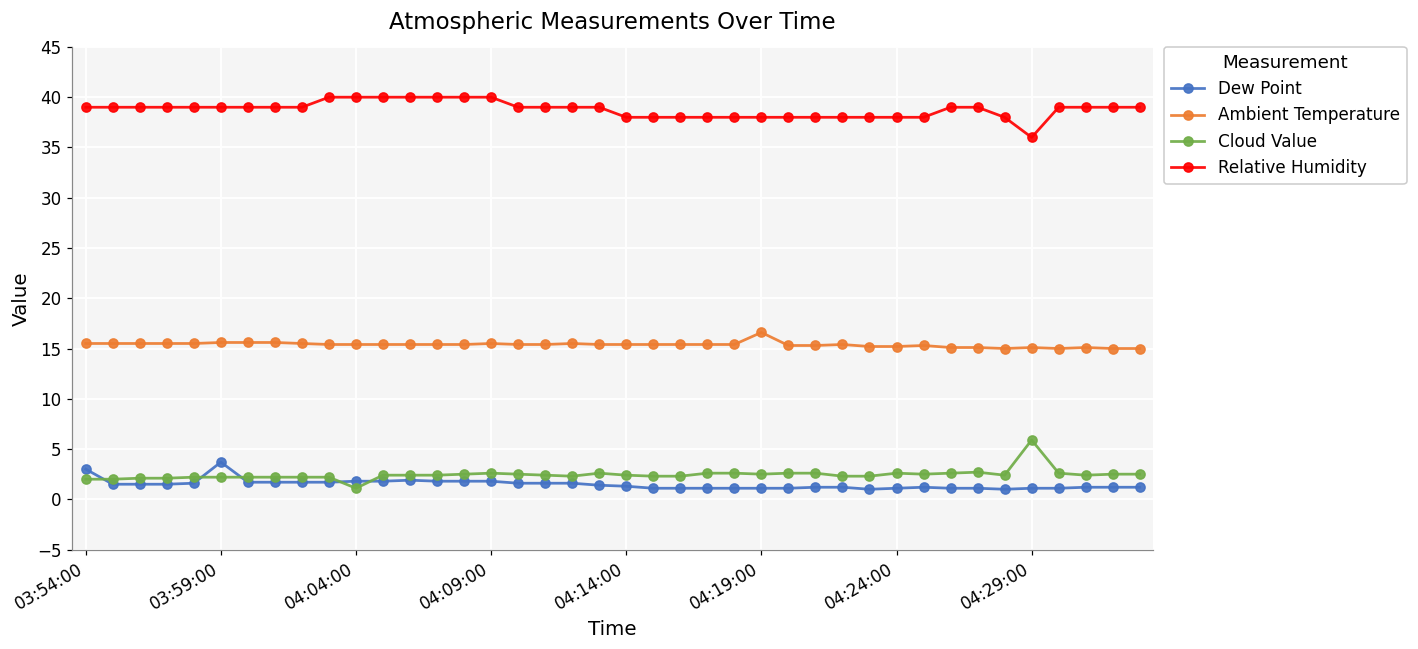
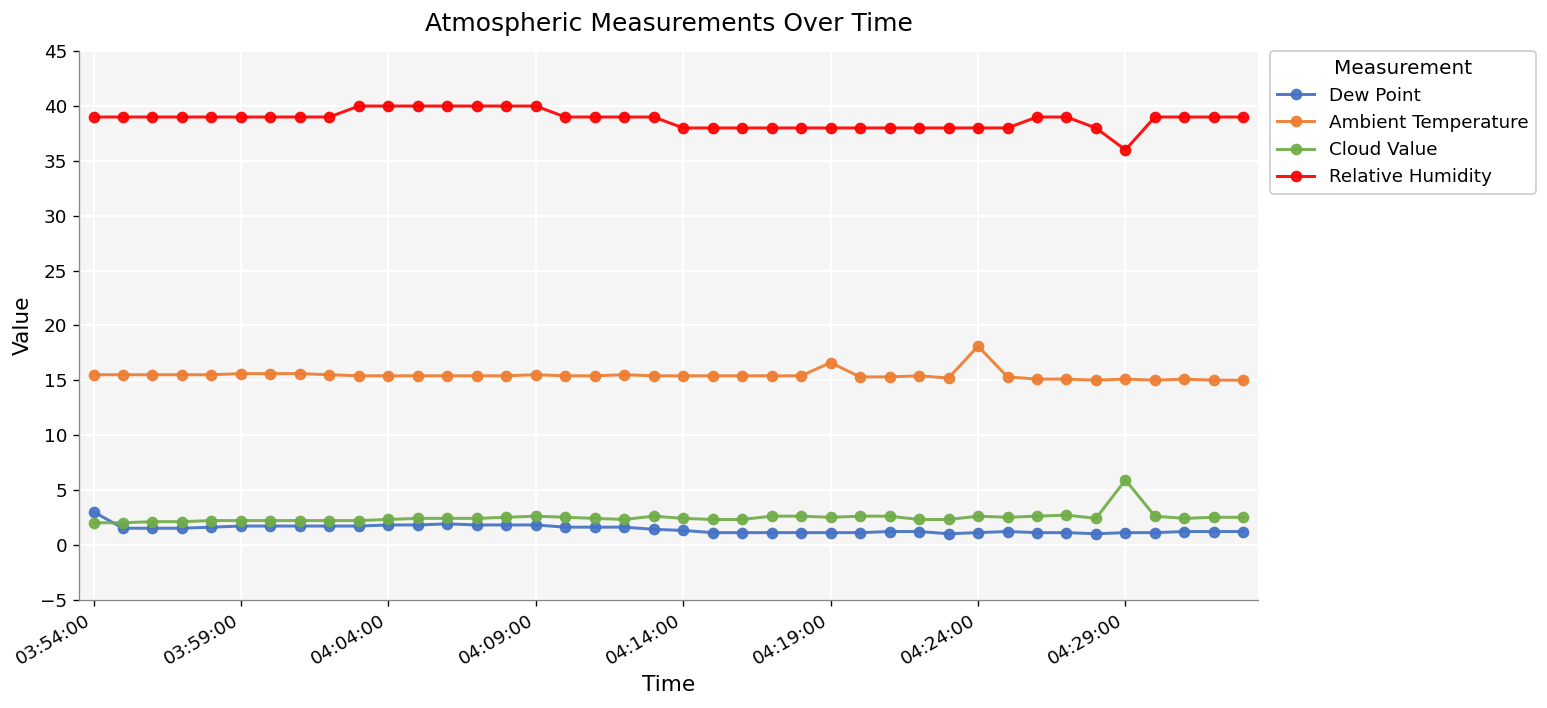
  {
    "Dew Point": {
      "03:54:00": 3,
-     "03:59:00": 4,
+     "03:59:00": 2,
      "04:04:00": 2,
      "04:09:00": 2,
      "04:14:00": 1,
      "04:19:00": 1,
      "04:24:00": 1,
      "04:29:00": 1
    },
    "Ambient Temperature": {
      "03:54:00": 16,
      "03:59:00": 16,
      "04:04:00": 15,
      "04:09:00": 16,
      "04:14:00": 15,
      "04:19:00": 17,
-     "04:24:00": 15,
+     "04:24:00": 18,
      "04:29:00": 15
    },
    "Cloud Value": {
      "03:54:00": 2,
      "03:59:00": 2,
-     "04:04:00": 1,
+     "04:04:00": 2,
      "04:09:00": 3,
      "04:14:00": 2,
      "04:19:00": 3,
      "04:24:00": 3,
      "04:29:00": 6
    },
    "Relative Humidity": {
      "03:54:00": 39,
      "03:59:00": 39,
      "04:04:00": 40,
      "04:09:00": 40,
      "04:14:00": 38,
      "04:19:00": 38,
      "04:24:00": 38,
      "04:29:00": 36
    }
  }
